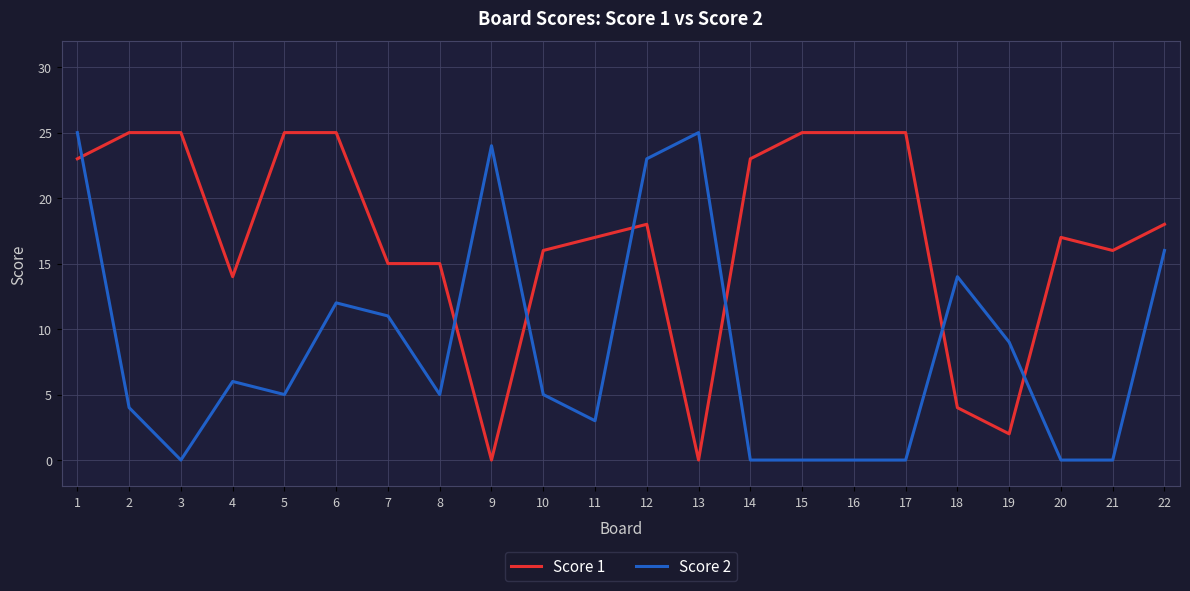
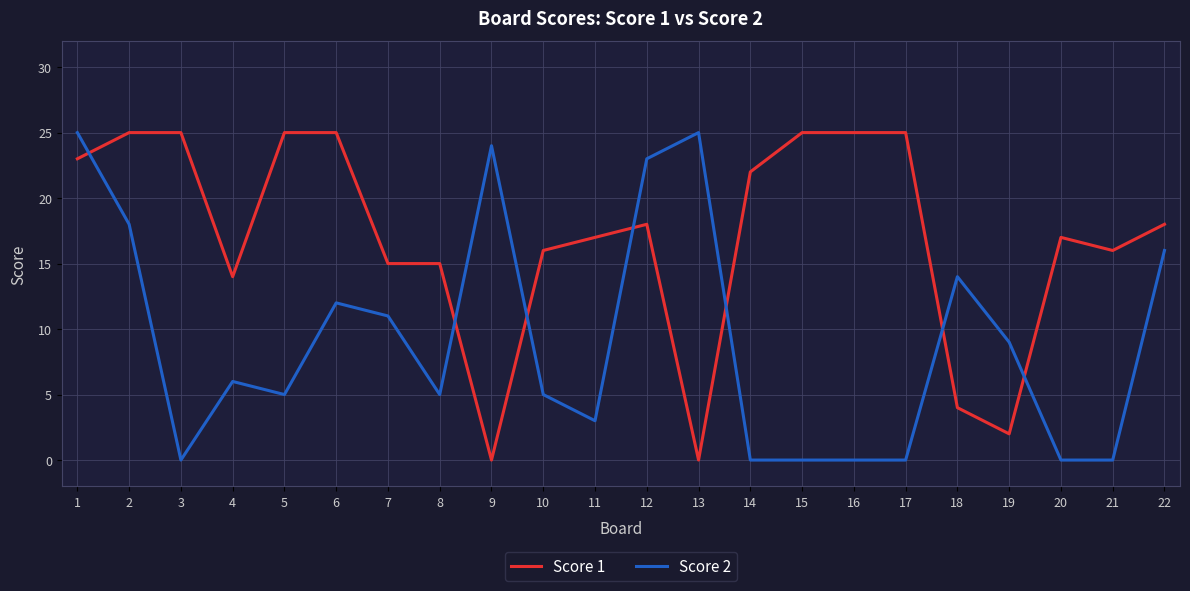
  {
    "Score 1": {
      "1": 23,
      "2": 25,
      "3": 25,
      "4": 14,
      "5": 25,
      "6": 25,
      "7": 15,
      "8": 15,
      "9": 0,
      "10": 16,
      "11": 17,
      "12": 18,
      "13": 0,
-     "14": 23,
+     "14": 22,
      "15": 25,
      "16": 25,
      "17": 25,
      "18": 4,
      "19": 2,
      "20": 17,
      "21": 16,
      "22": 18
    },
    "Score 2": {
      "1": 25,
-     "2": 4,
+     "2": 18,
      "3": 0,
      "4": 6,
      "5": 5,
      "6": 12,
      "7": 11,
      "8": 5,
      "9": 24,
      "10": 5,
      "11": 3,
      "12": 23,
      "13": 25,
      "14": 0,
      "15": 0,
      "16": 0,
      "17": 0,
      "18": 14,
      "19": 9,
      "20": 0,
      "21": 0,
      "22": 16
    }
  }
